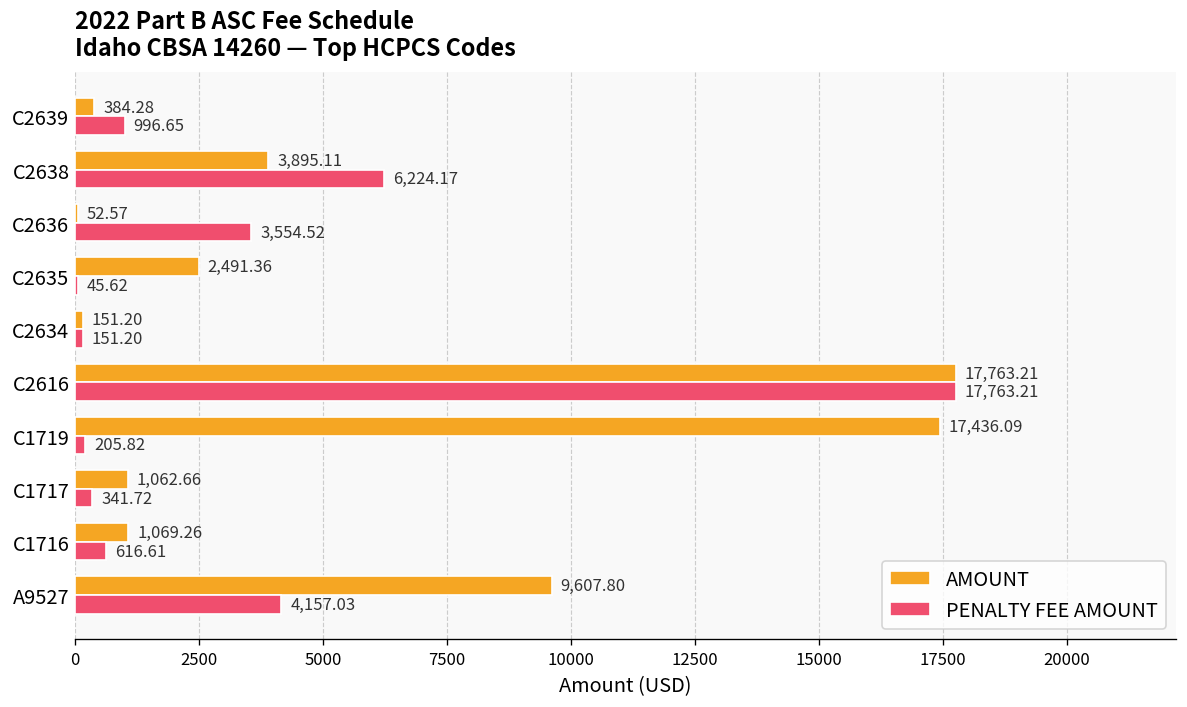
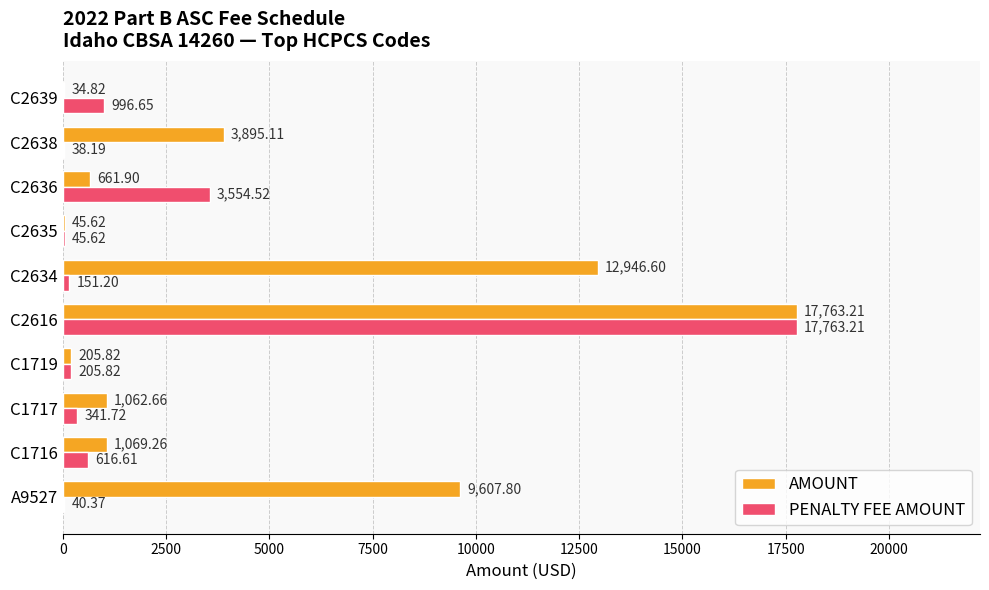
  {
    "AMOUNT": {
-     "C2639": "384.28",
+     "C2639": "34.82",
      "C2638": "3,895.11",
-     "C2636": "52.57",
-     "C2635": "2,491.36",
-     "C2634": "151.20",
+     "C2636": "661.90",
+     "C2635": "45.62",
+     "C2634": "12,946.60",
      "C2616": "17,763.21",
-     "C1719": "17,436.09",
+     "C1719": "205.82",
      "C1717": "1,062.66",
      "C1716": "1,069.26",
      "A9527": "9,607.80"
    },
    "PENALTY FEE AMOUNT": {
      "C2639": "996.65",
-     "C2638": "6,224.17",
+     "C2638": "38.19",
      "C2636": "3,554.52",
      "C2635": "45.62",
      "C2634": "151.20",
      "C2616": "17,763.21",
      "C1719": "205.82",
      "C1717": "341.72",
      "C1716": "616.61",
-     "A9527": "4,157.03"
+     "A9527": "40.37"
    }
  }
